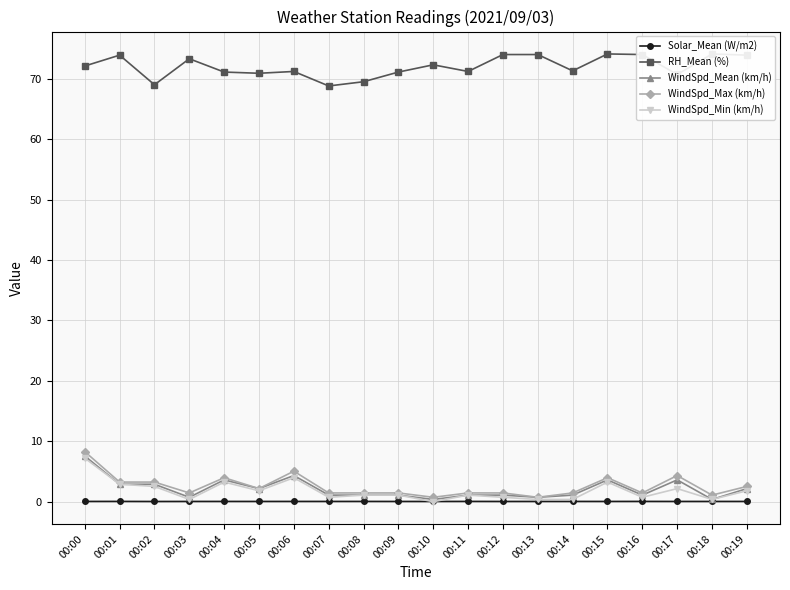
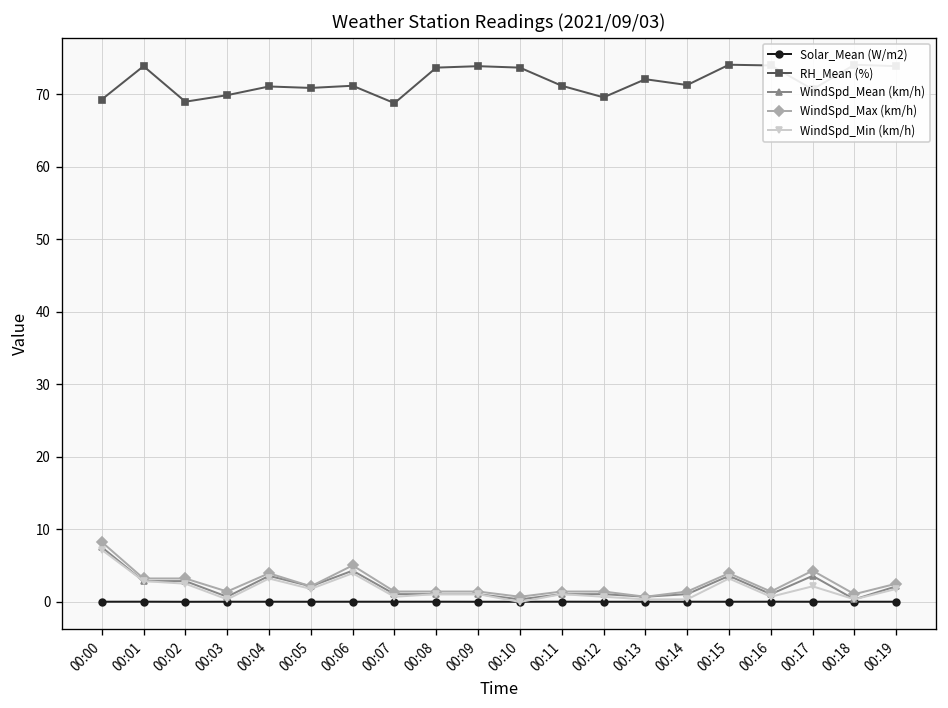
  {
    "Solar_Mean (W/m2)": {
      "00:00": 0,
      "00:01": 0,
      "00:02": 0,
      "00:04": 0,
      "00:05": 0,
      "00:06": 0,
      "00:07": 0,
      "00:08": 0,
      "00:09": 0,
      "00:11": 0,
      "00:12": 0,
      "00:15": 0,
      "00:16": 0,
      "00:17": 0,
      "00:19": 0
    },
    "RH_Mean (%)": {
-     "00:00": 72,
+     "00:00": 69,
      "00:01": 74,
      "00:02": 69,
-     "00:03": 73,
+     "00:03": 70,
      "00:04": 71,
      "00:05": 71,
      "00:06": 71,
      "00:07": 69,
-     "00:08": 70,
-     "00:09": 71,
-     "00:10": 72,
+     "00:08": 74,
+     "00:09": 74,
+     "00:10": 74,
      "00:11": 71,
-     "00:12": 74,
-     "00:13": 74,
+     "00:12": 70,
+     "00:13": 72,
      "00:14": 71,
      "00:15": 74
    }
  }
